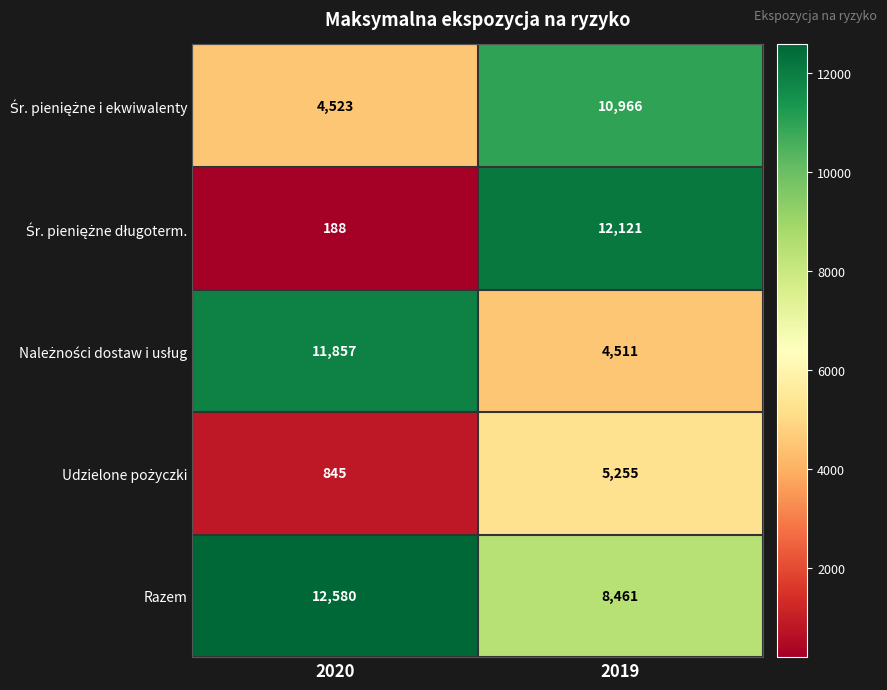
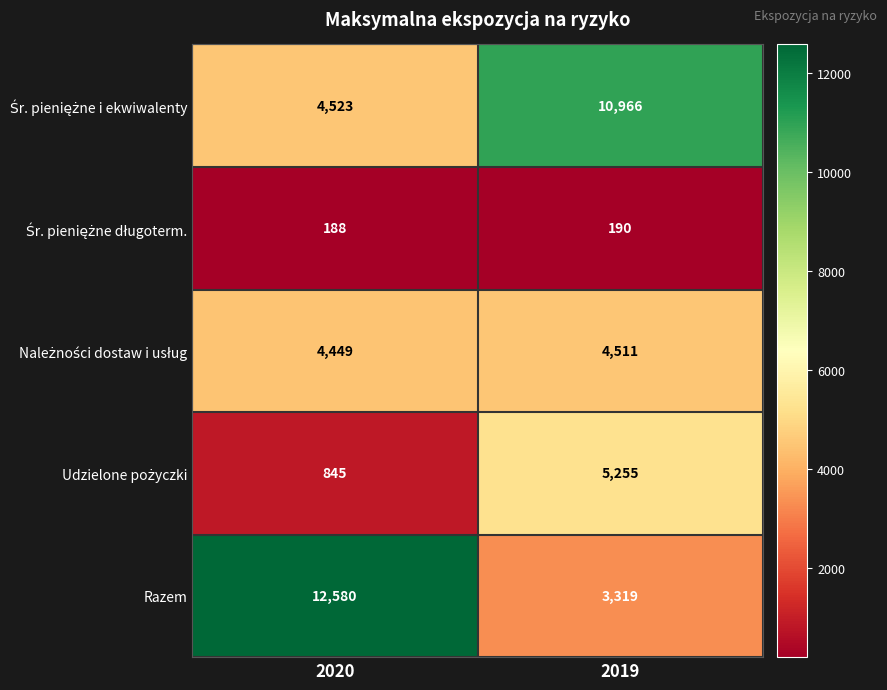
  {
    "Śr. pieniężne i ekwiwalenty": {
      "2020": "4,523",
      "2019": "10,966"
    },
    "Śr. pieniężne długoterm.": {
      "2020": "188",
-     "2019": "12,121"
+     "2019": "190"
    },
    "Należności dostaw i usług": {
-     "2020": "11,857",
+     "2020": "4,449",
      "2019": "4,511"
    },
    "Udzielone pożyczki": {
      "2020": "845",
      "2019": "5,255"
    },
    "Razem": {
      "2020": "12,580",
-     "2019": "8,461"
+     "2019": "3,319"
    }
  }
